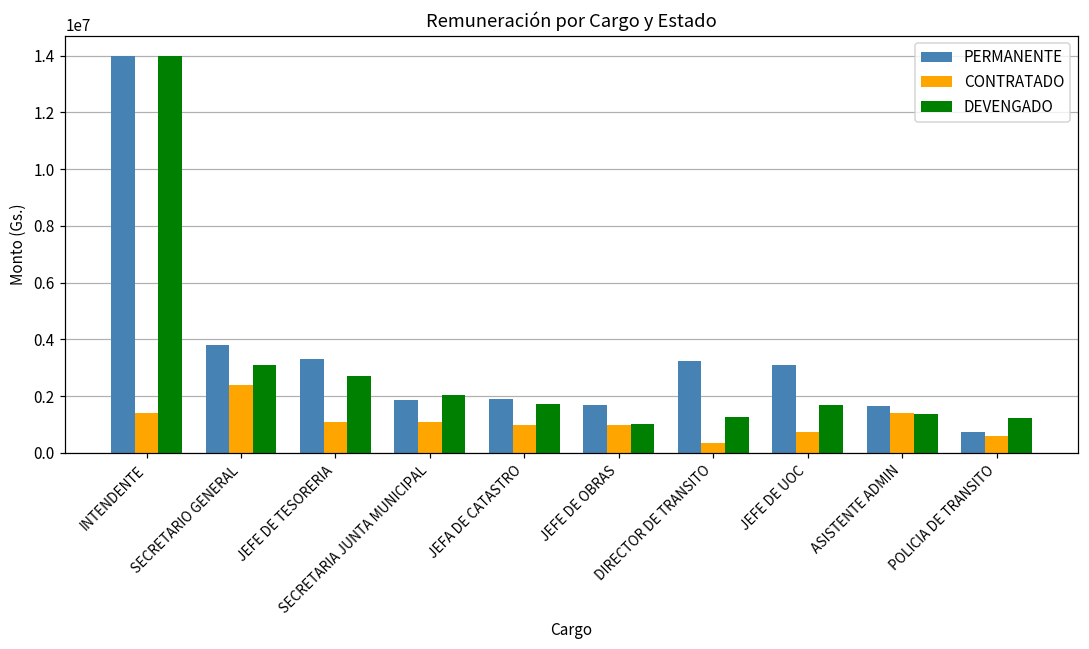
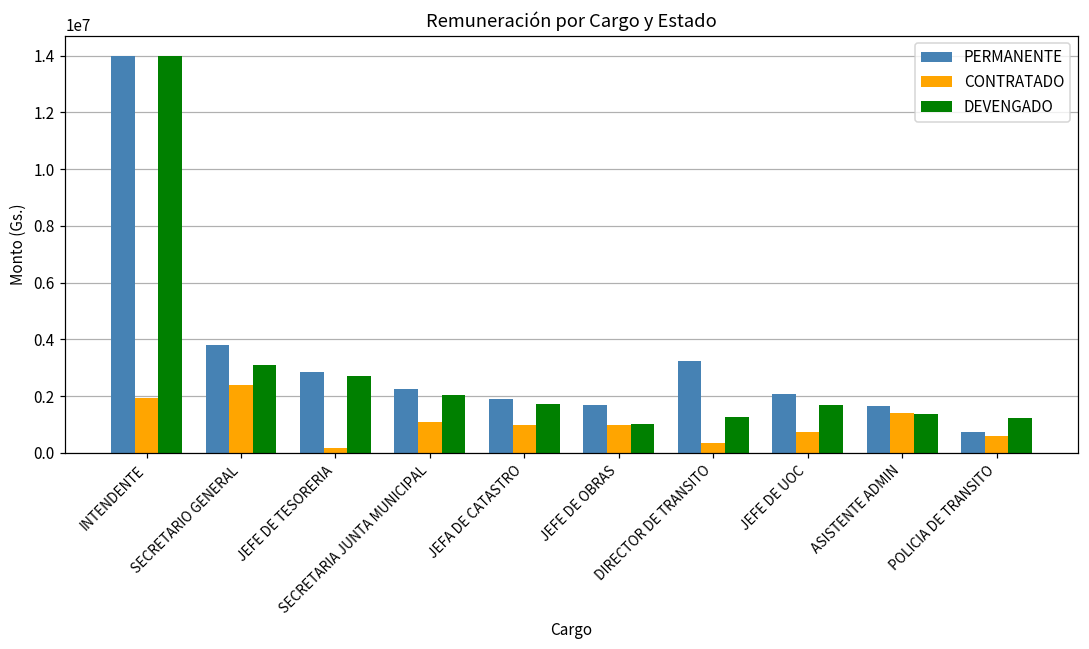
  {
    "PERMANENTE": {
      "INTENDENTE": 14000000,
      "SECRETARIO GENERAL": 3800000,
-     "JEFE DE TESORERIA": 3300000,
-     "SECRETARIA JUNTA MUNICIPAL": 1900000,
+     "JEFE DE TESORERIA": 2800000,
+     "SECRETARIA JUNTA MUNICIPAL": 2300000,
      "JEFA DE CATASTRO": 1900000,
      "JEFE DE OBRAS": 1700000,
      "DIRECTOR DE TRANSITO": 3300000,
-     "JEFE DE UOC": 3100000,
+     "JEFE DE UOC": 2100000,
      "ASISTENTE ADMIN": 1700000,
      "POLICIA DE TRANSITO": 700000
    },
    "CONTRATADO": {
-     "INTENDENTE": 1400000,
+     "INTENDENTE": 1900000,
      "SECRETARIO GENERAL": 2400000,
-     "JEFE DE TESORERIA": 1100000,
+     "JEFE DE TESORERIA": 200000,
      "SECRETARIA JUNTA MUNICIPAL": 1100000,
      "JEFA DE CATASTRO": 1000000,
      "JEFE DE OBRAS": 1000000,
      "DIRECTOR DE TRANSITO": 400000,
      "JEFE DE UOC": 700000,
      "ASISTENTE ADMIN": 1400000,
      "POLICIA DE TRANSITO": 600000
    },
    "DEVENGADO": {
      "INTENDENTE": 14000000,
      "SECRETARIO GENERAL": 3100000,
      "JEFE DE TESORERIA": 2700000,
      "SECRETARIA JUNTA MUNICIPAL": 2000000,
      "JEFA DE CATASTRO": 1700000,
      "JEFE DE OBRAS": 1000000,
      "DIRECTOR DE TRANSITO": 1300000,
      "JEFE DE UOC": 1700000,
      "ASISTENTE ADMIN": 1400000,
      "POLICIA DE TRANSITO": 1200000
    }
  }
